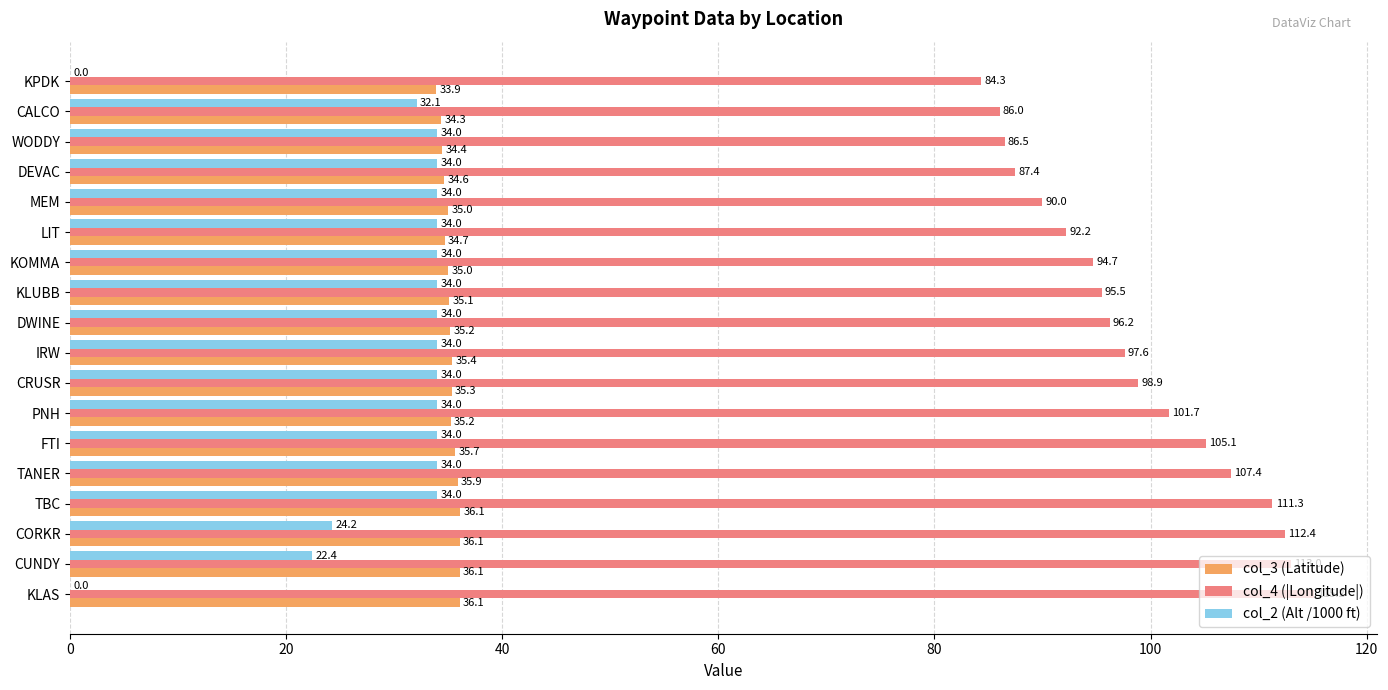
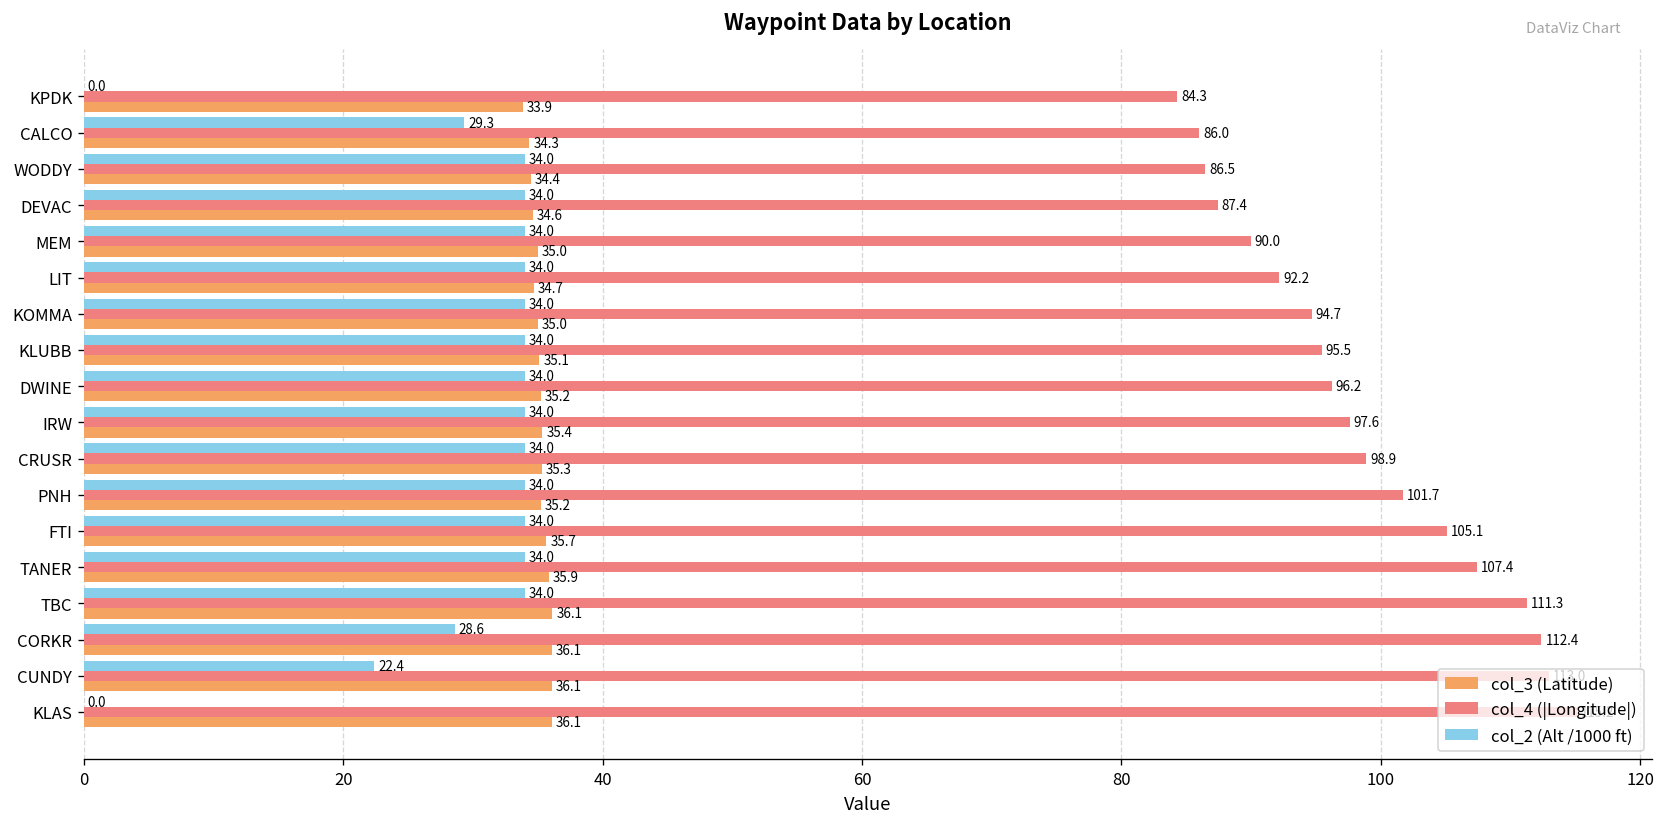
  {
    "col_2 (Alt /1000 ft)": {
      "KPDK": 0.0,
-     "CALCO": 32.1,
+     "CALCO": 29.3,
      "WODDY": 34.0,
      "DEVAC": 34.0,
      "MEM": 34.0,
      "LIT": 34.0,
      "KOMMA": 34.0,
      "KLUBB": 34.0,
      "DWINE": 34.0,
      "IRW": 34.0,
      "CRUSR": 34.0,
      "PNH": 34.0,
      "FTI": 34.0,
      "TANER": 34.0,
      "TBC": 34.0,
-     "CORKR": 24.2,
+     "CORKR": 28.6,
      "CUNDY": 22.4,
      "KLAS": 0.0
    }
  }
